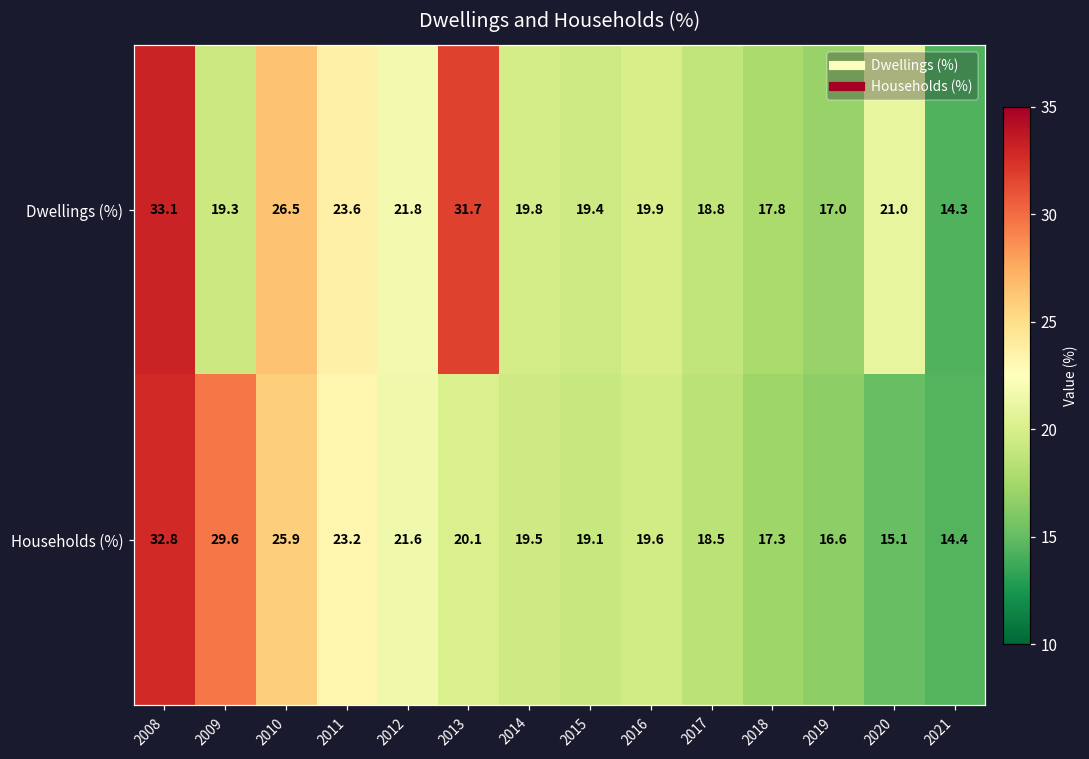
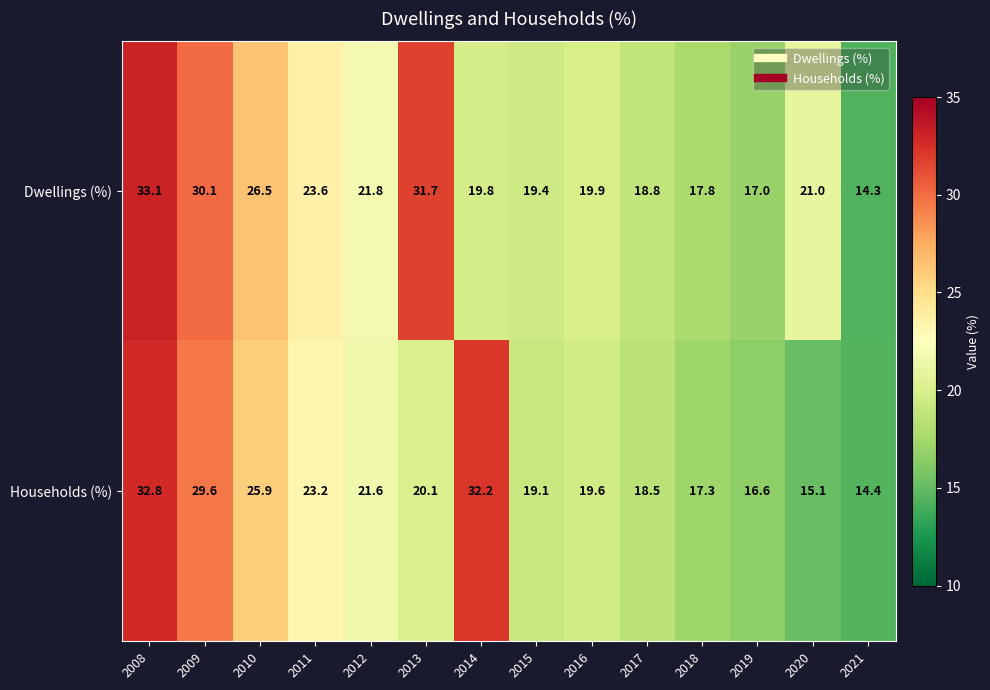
  {
    "Dwellings (%)": {
      "2008": 33.1,
-     "2009": 19.3,
+     "2009": 30.1,
      "2010": 26.5,
      "2011": 23.6,
      "2012": 21.8,
      "2013": 31.7,
      "2014": 19.8,
      "2015": 19.4,
      "2016": 19.9,
      "2017": 18.8,
      "2018": 17.8,
      "2019": 17.0,
      "2020": 21.0,
      "2021": 14.3
    },
    "Households (%)": {
      "2008": 32.8,
      "2009": 29.6,
      "2010": 25.9,
      "2011": 23.2,
      "2012": 21.6,
      "2013": 20.1,
-     "2014": 19.5,
+     "2014": 32.2,
      "2015": 19.1,
      "2016": 19.6,
      "2017": 18.5,
      "2018": 17.3,
      "2019": 16.6,
      "2020": 15.1,
      "2021": 14.4
    }
  }
